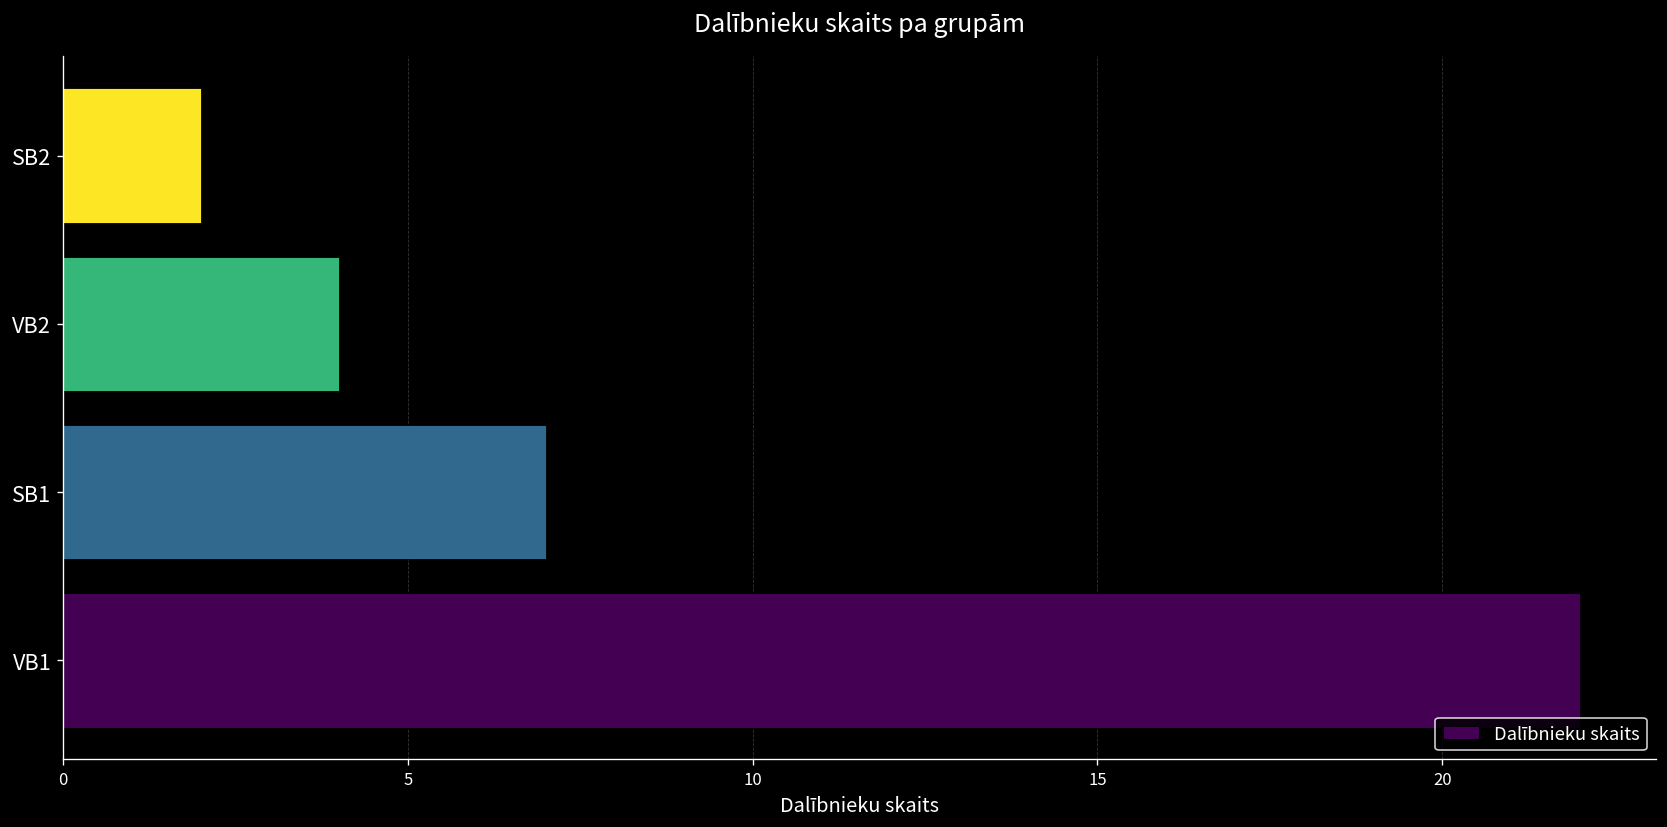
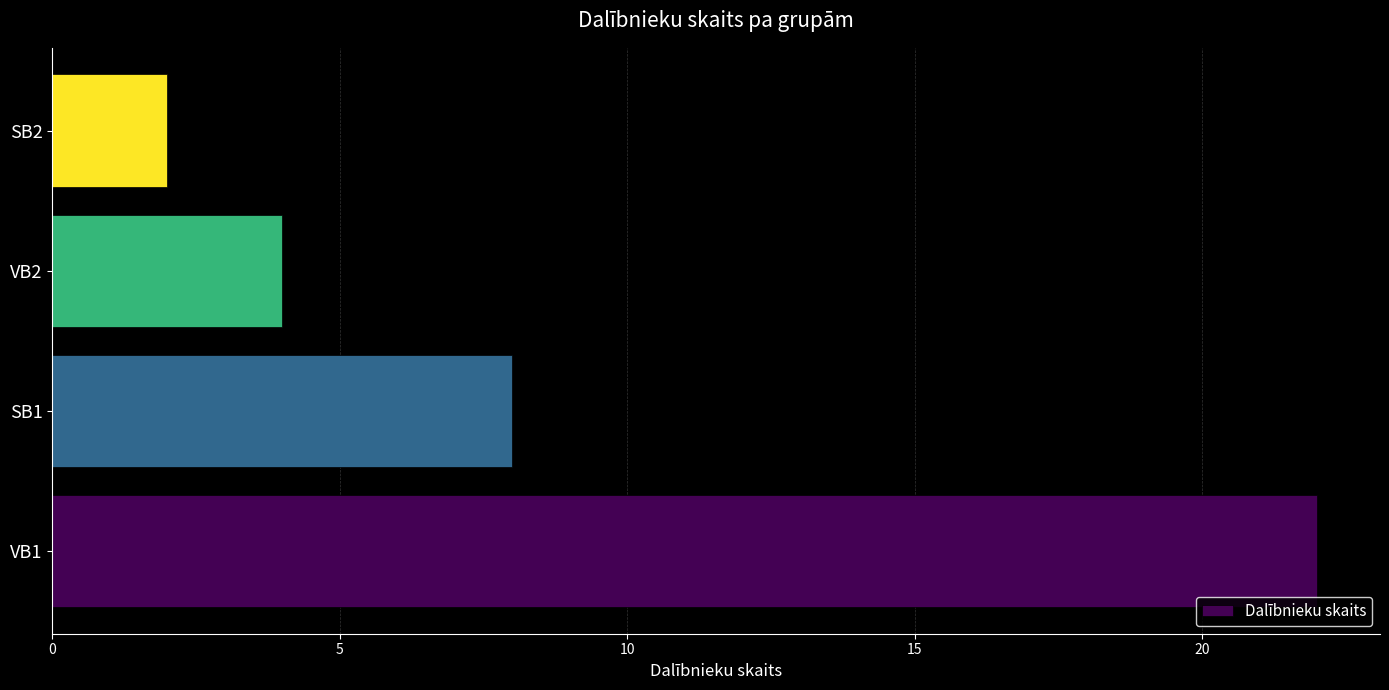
  {
    "SB2": 2,
    "VB2": 4,
-   "SB1": 7,
+   "SB1": 8,
    "VB1": 22
  }
